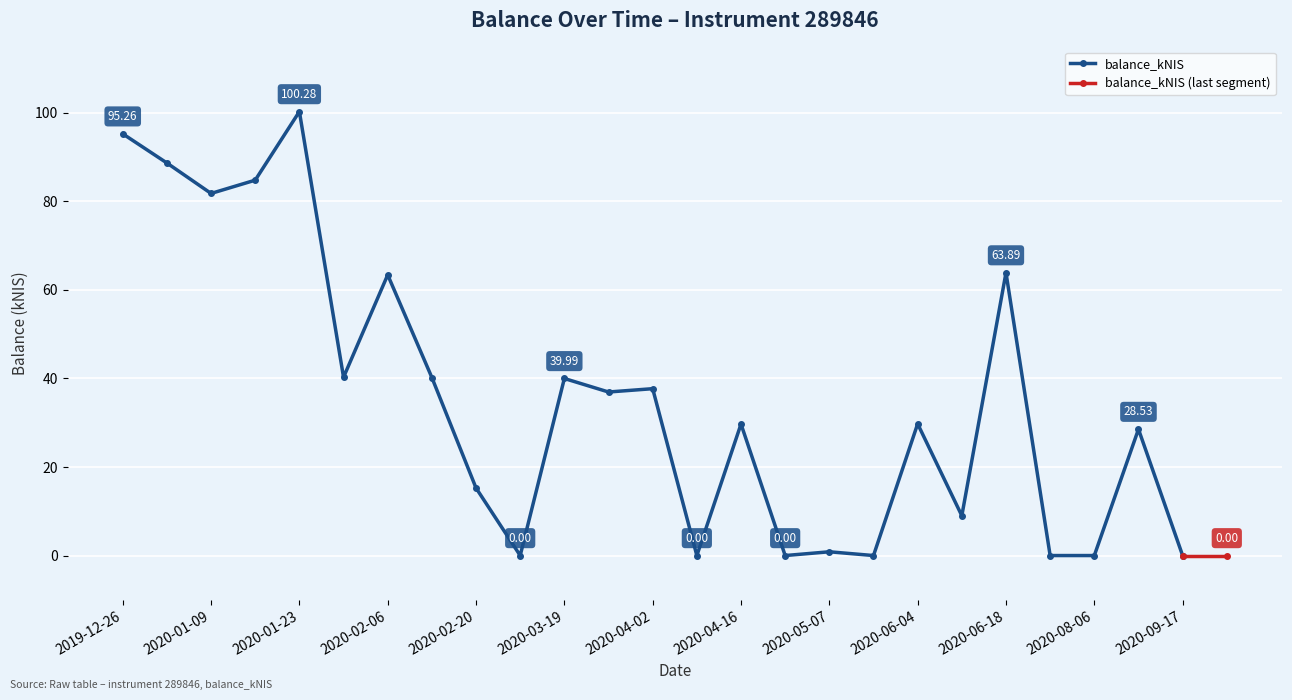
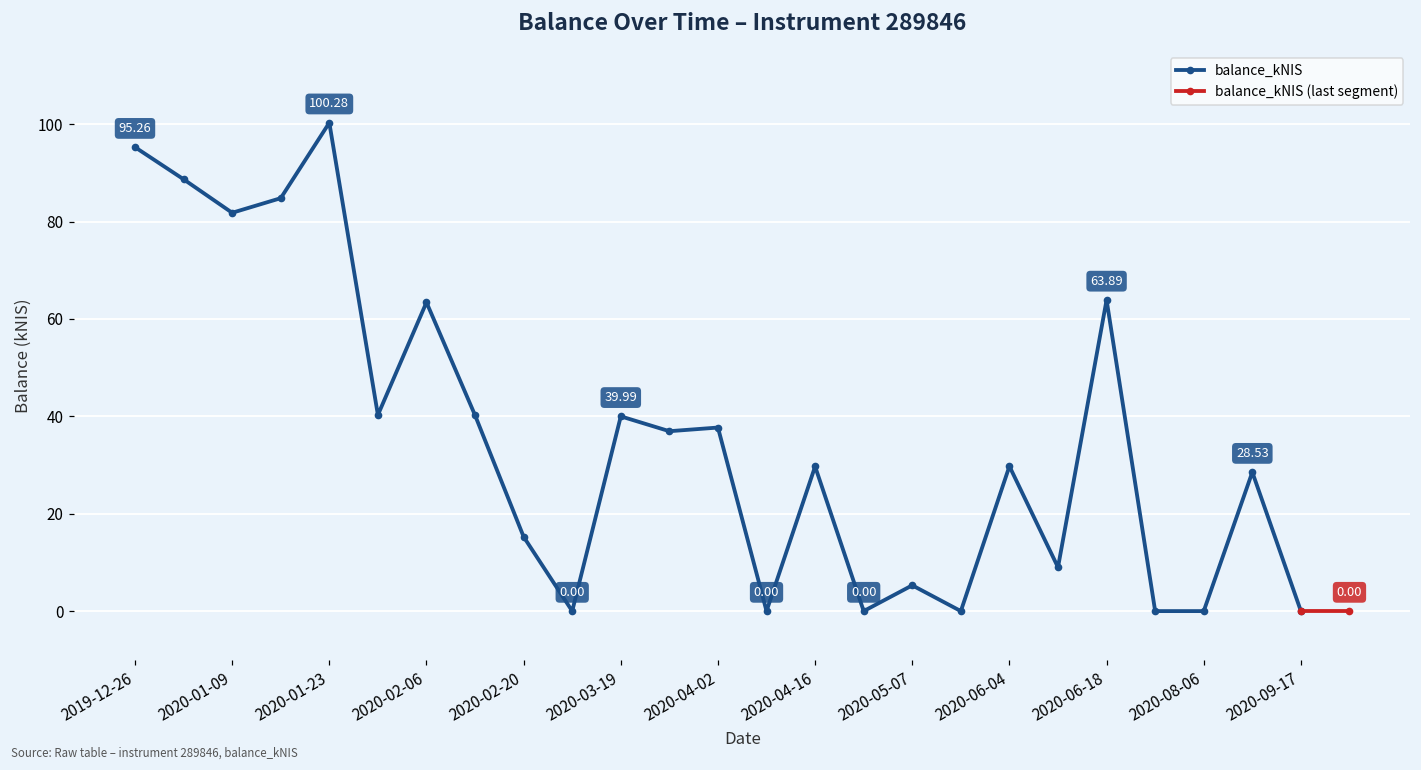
  {
    "balance_kNIS": {
      "2020-01-09": 82,
      "2020-02-06": 63,
      "2020-02-20": 15,
      "2020-04-02": 38,
      "2020-04-16": 30,
-     "2020-05-07": 1,
+     "2020-05-07": 5,
      "2020-06-04": 30,
      "2020-08-06": 0
    }
  }
